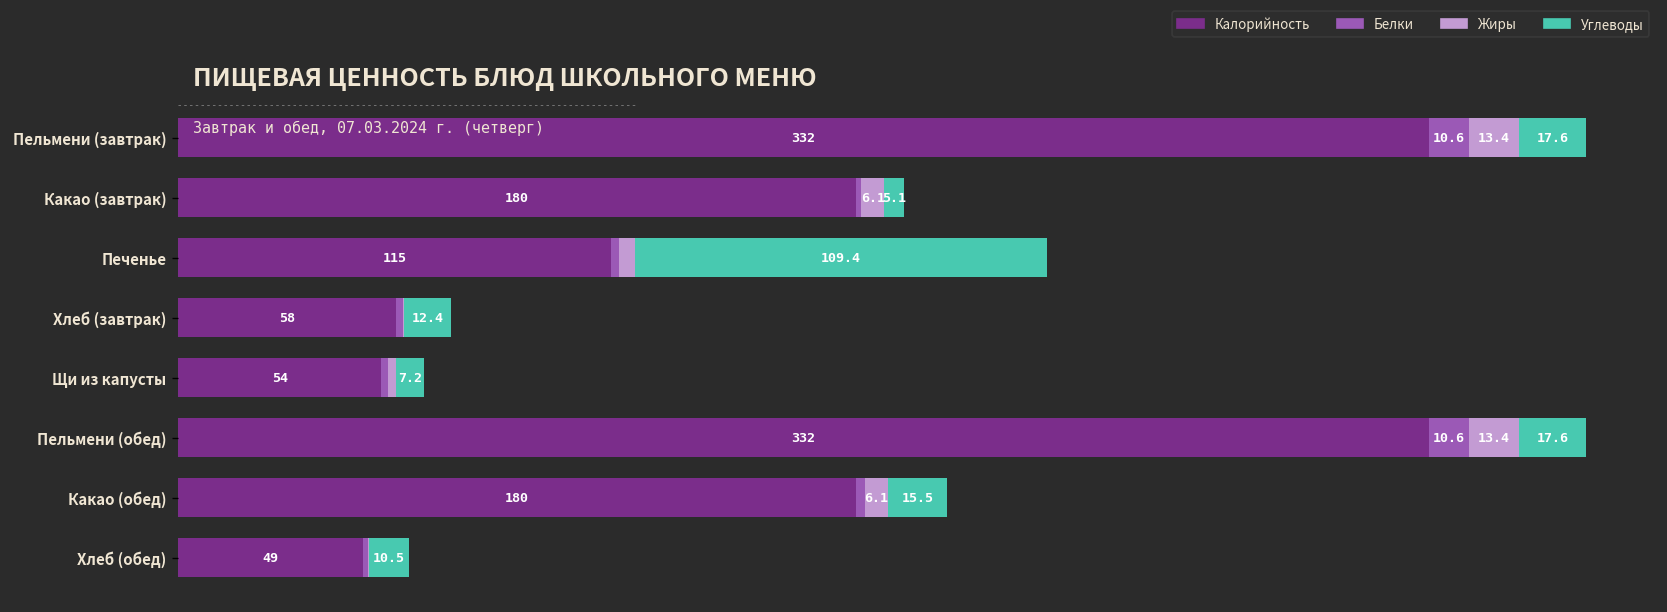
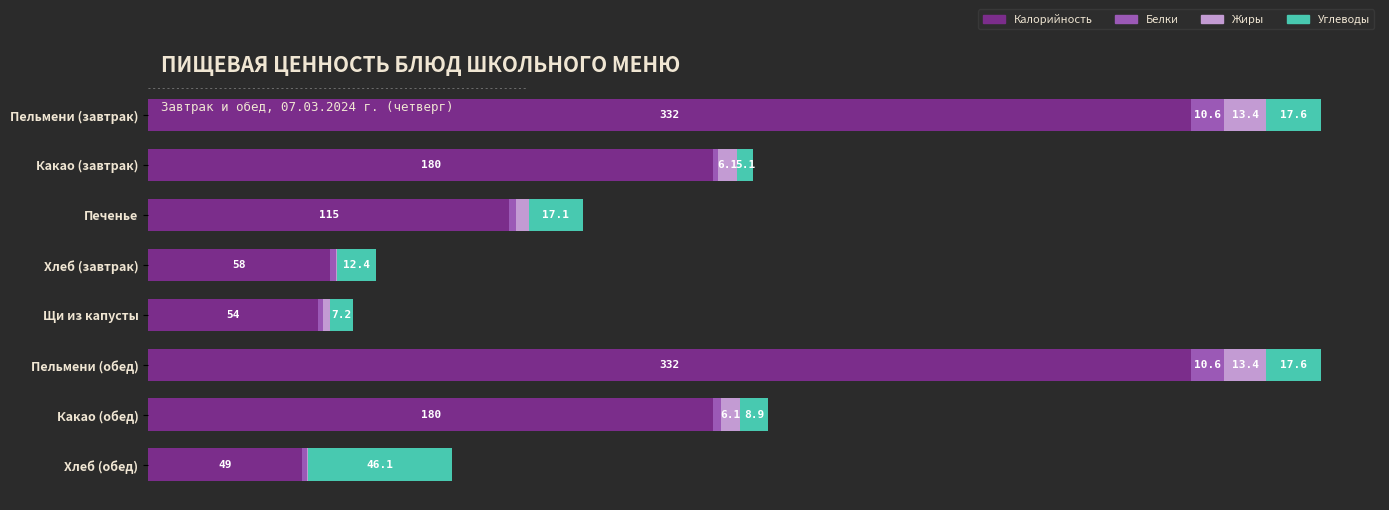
  {
    "Калорийность": {
      "Пельмени (завтрак)": 332,
      "Какао (завтрак)": 180,
      "Печенье": 115,
      "Хлеб (завтрак)": 58,
      "Щи из капусты": 54,
      "Пельмени (обед)": 332,
      "Какао (обед)": 180,
      "Хлеб (обед)": 49
    },
    "Белки": {
      "Пельмени (завтрак)": 10.6,
      "Пельмени (обед)": 10.6
    },
    "Жиры": {
      "Пельмени (завтрак)": 13.4,
      "Какао (завтрак)": 6.1,
      "Пельмени (обед)": 13.4,
      "Какао (обед)": 6.1
    },
    "Углеводы": {
      "Пельмени (завтрак)": 17.6,
      "Какао (завтрак)": 5.1,
-     "Печенье": 109.4,
+     "Печенье": 17.1,
      "Хлеб (завтрак)": 12.4,
      "Щи из капусты": 7.2,
      "Пельмени (обед)": 17.6,
-     "Какао (обед)": 15.5,
-     "Хлеб (обед)": 10.5
+     "Какао (обед)": 8.9,
+     "Хлеб (обед)": 46.1
    }
  }
